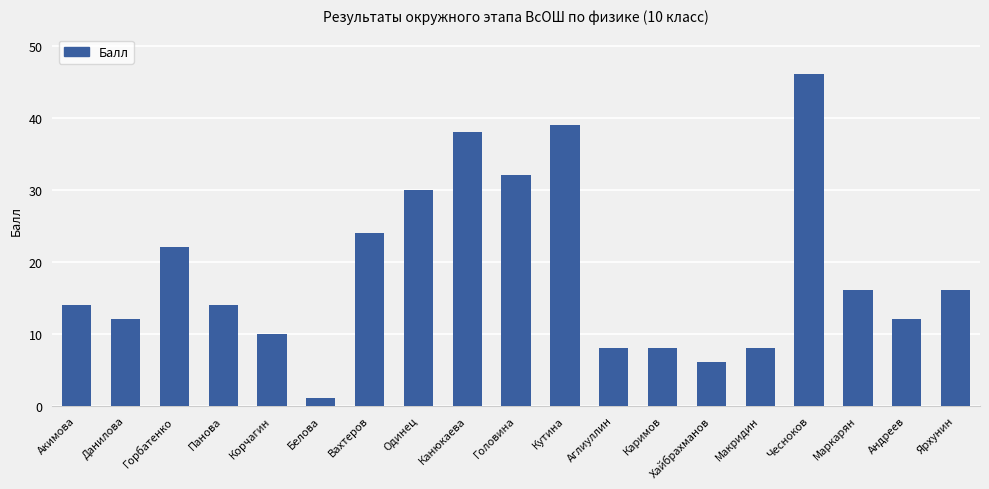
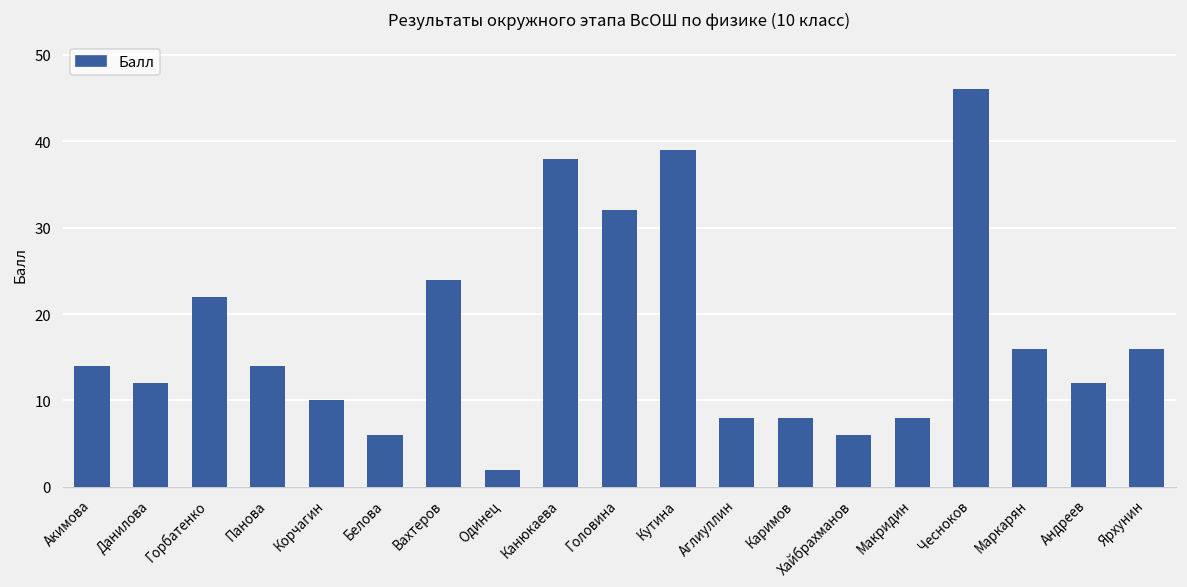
  {
    "Акимова": 14,
    "Данилова": 12,
    "Горбатенко": 22,
    "Панова": 14,
    "Корчагин": 10,
-   "Белова": 1,
+   "Белова": 6,
    "Вахтеров": 24,
-   "Одинец": 30,
+   "Одинец": 2,
    "Канюкаева": 38,
    "Головина": 32,
    "Кутина": 39,
    "Аглиуллин": 8,
    "Каримов": 8,
    "Хайбрахманов": 6,
    "Макридин": 8,
    "Чесноков": 46,
    "Маркарян": 16,
    "Андреев": 12,
    "Ярхунин": 16
  }
